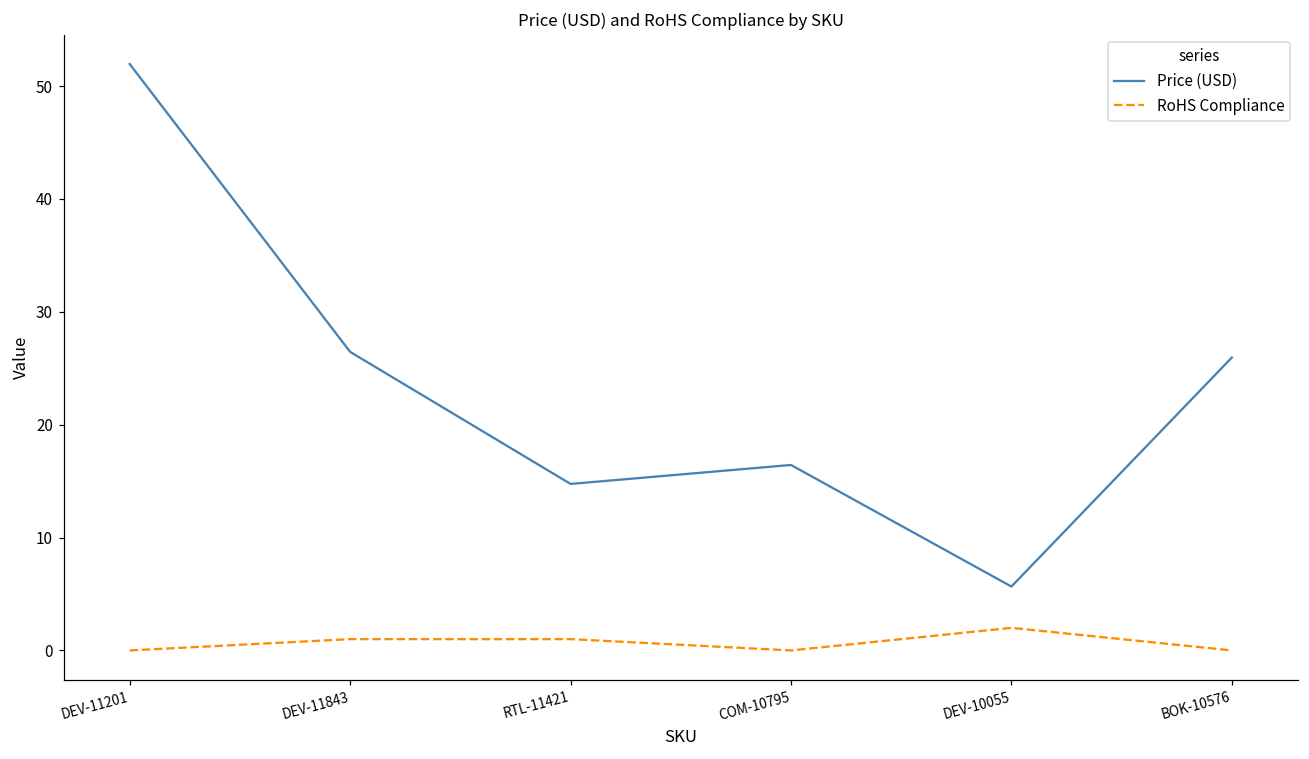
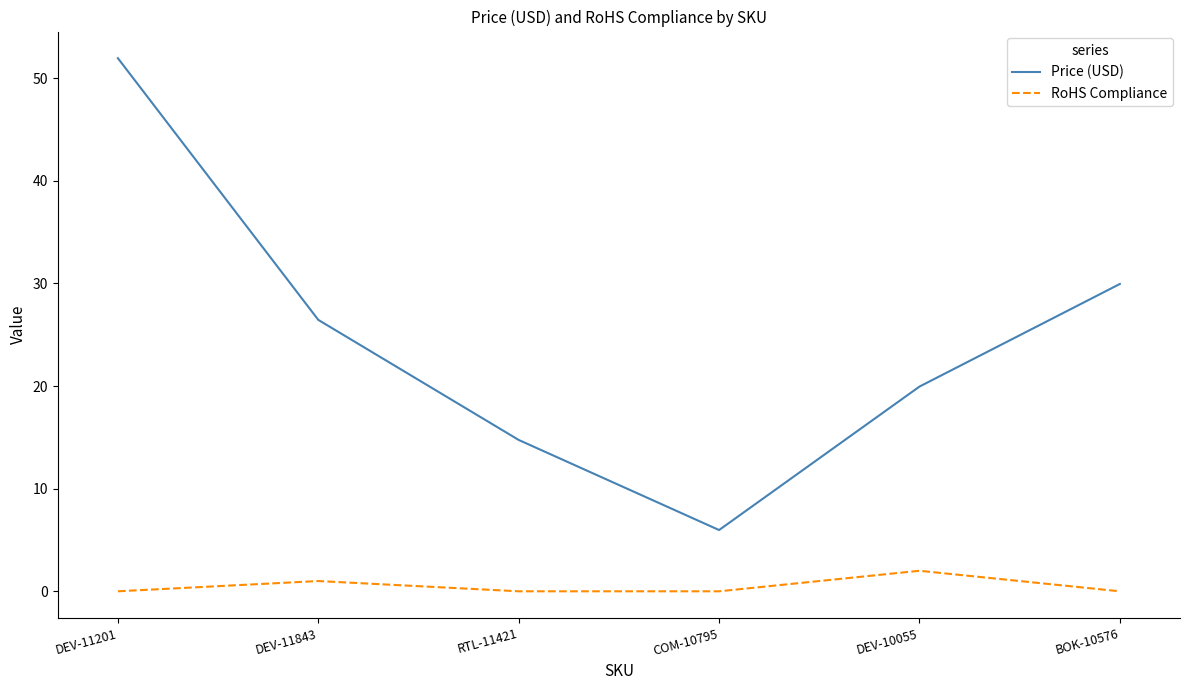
  {
    "Price (USD)": {
      "DEV-11201": 52.0,
      "DEV-11843": 26.5,
      "RTL-11421": 14.8,
-     "COM-10795": 16.4,
-     "DEV-10055": 5.7,
-     "BOK-10576": 26.0
+     "COM-10795": 6.0,
+     "DEV-10055": 20.0,
+     "BOK-10576": 30.0
    },
    "RoHS Compliance": {
      "DEV-11201": 0,
      "DEV-11843": 1,
-     "RTL-11421": 1,
+     "RTL-11421": 0,
      "COM-10795": 0,
      "DEV-10055": 2,
      "BOK-10576": 0
    }
  }
